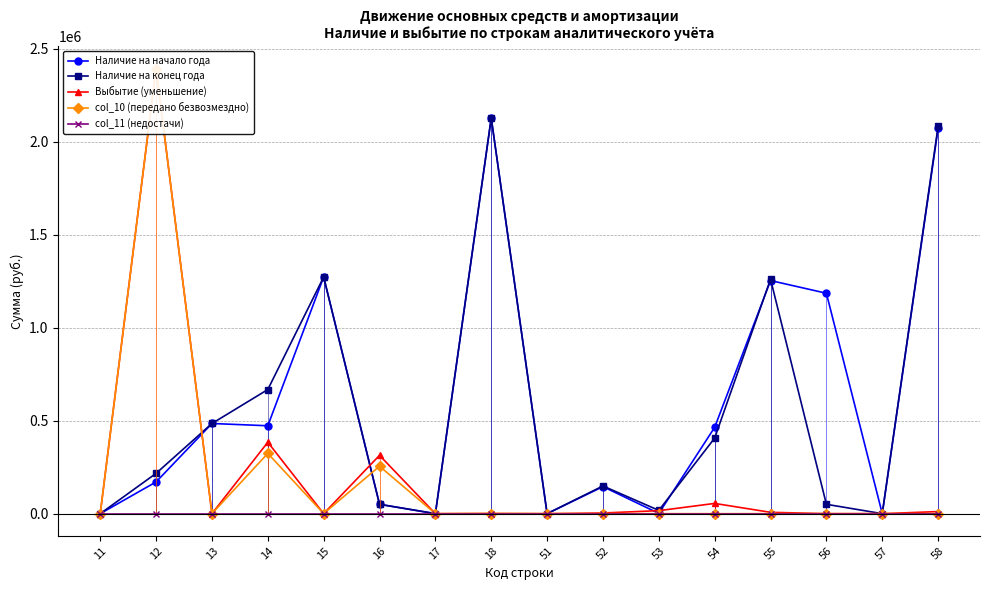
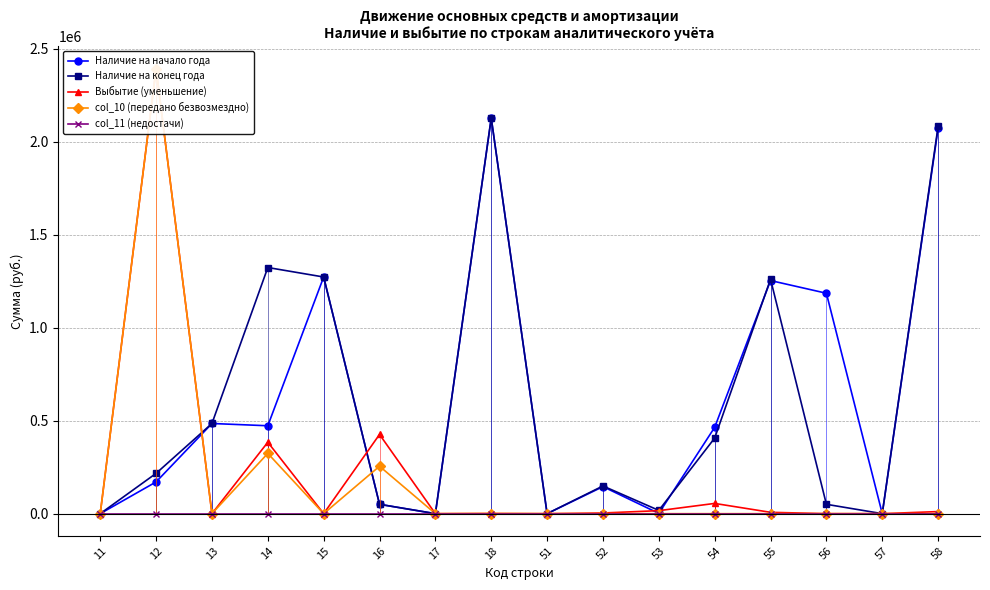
  {
    "Наличие на начало года": {
      "12": 170000,
      "14": 470000,
      "54": 460000,
      "56": 1190000
    },
    "Наличие на конец года": {
      "12": 220000,
-     "14": 670000,
+     "14": 1320000,
      "54": 410000,
      "56": 50000
    },
    "Выбытие (уменьшение)": {
      "14": 380000,
-     "16": 310000,
+     "16": 430000,
      "54": 60000
    },
    "col_10 (передано безвозмездно)": {
      "14": 320000,
      "16": 260000
    },
    "col_11 (недостачи)": {
      "12": 0,
      "14": 0,
      "16": 0
    }
  }
